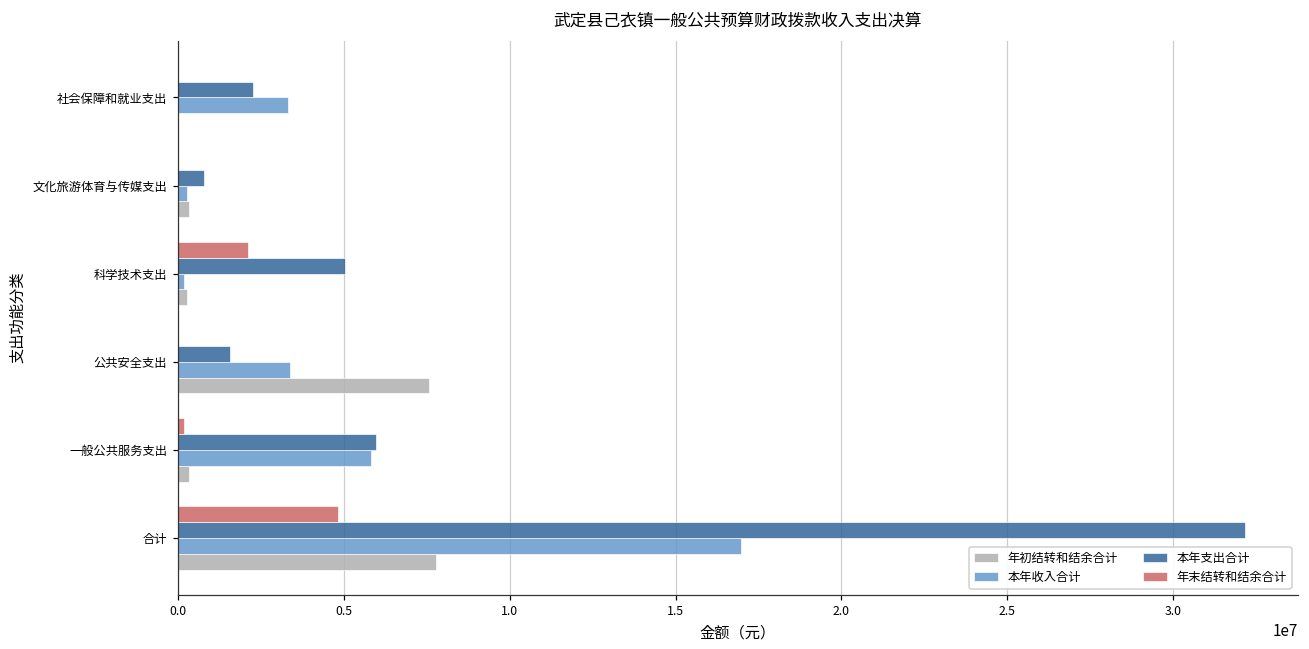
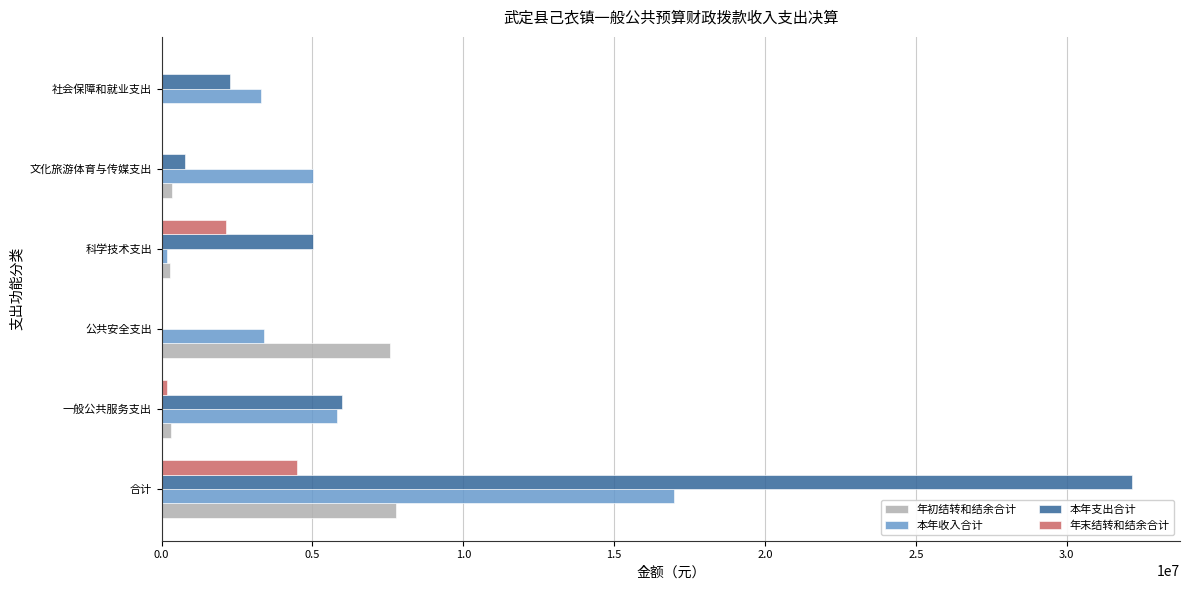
  {
    "年初结转和结余合计": {
      "社会保障和就业支出": 0,
      "文化旅游体育与传媒支出": 300000,
      "科学技术支出": 300000,
      "公共安全支出": 7600000,
      "一般公共服务支出": 300000,
      "合计": 7800000
    },
    "本年收入合计": {
      "社会保障和就业支出": 3300000,
-     "文化旅游体育与传媒支出": 300000,
+     "文化旅游体育与传媒支出": 5000000,
      "科学技术支出": 200000,
      "公共安全支出": 3400000,
      "一般公共服务支出": 5800000,
      "合计": 17000000
    },
    "本年支出合计": {
      "社会保障和就业支出": 2300000,
      "文化旅游体育与传媒支出": 800000,
      "科学技术支出": 5000000,
-     "公共安全支出": 1600000,
+     "公共安全支出": 0,
      "一般公共服务支出": 6000000,
      "合计": 32200000
    },
    "年末结转和结余合计": {
      "社会保障和就业支出": 0,
      "科学技术支出": 2100000,
      "公共安全支出": 0,
      "一般公共服务支出": 200000,
-     "合计": 4800000
+     "合计": 4500000
    }
  }
